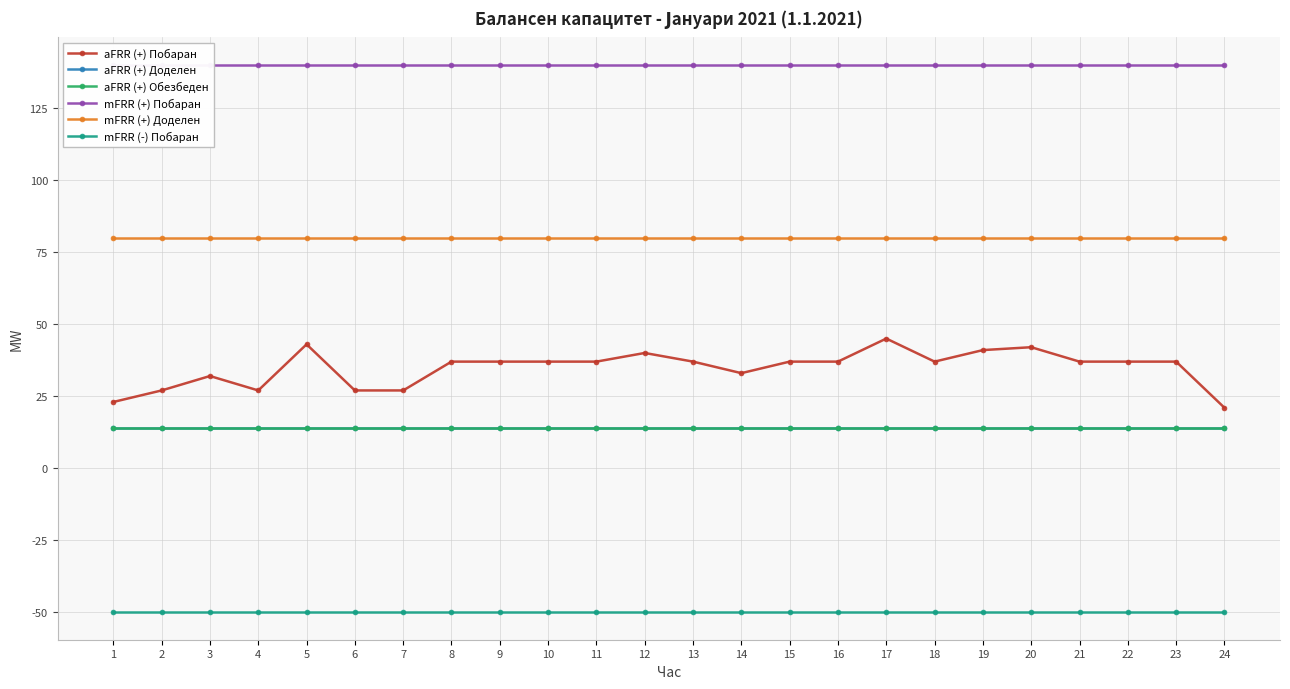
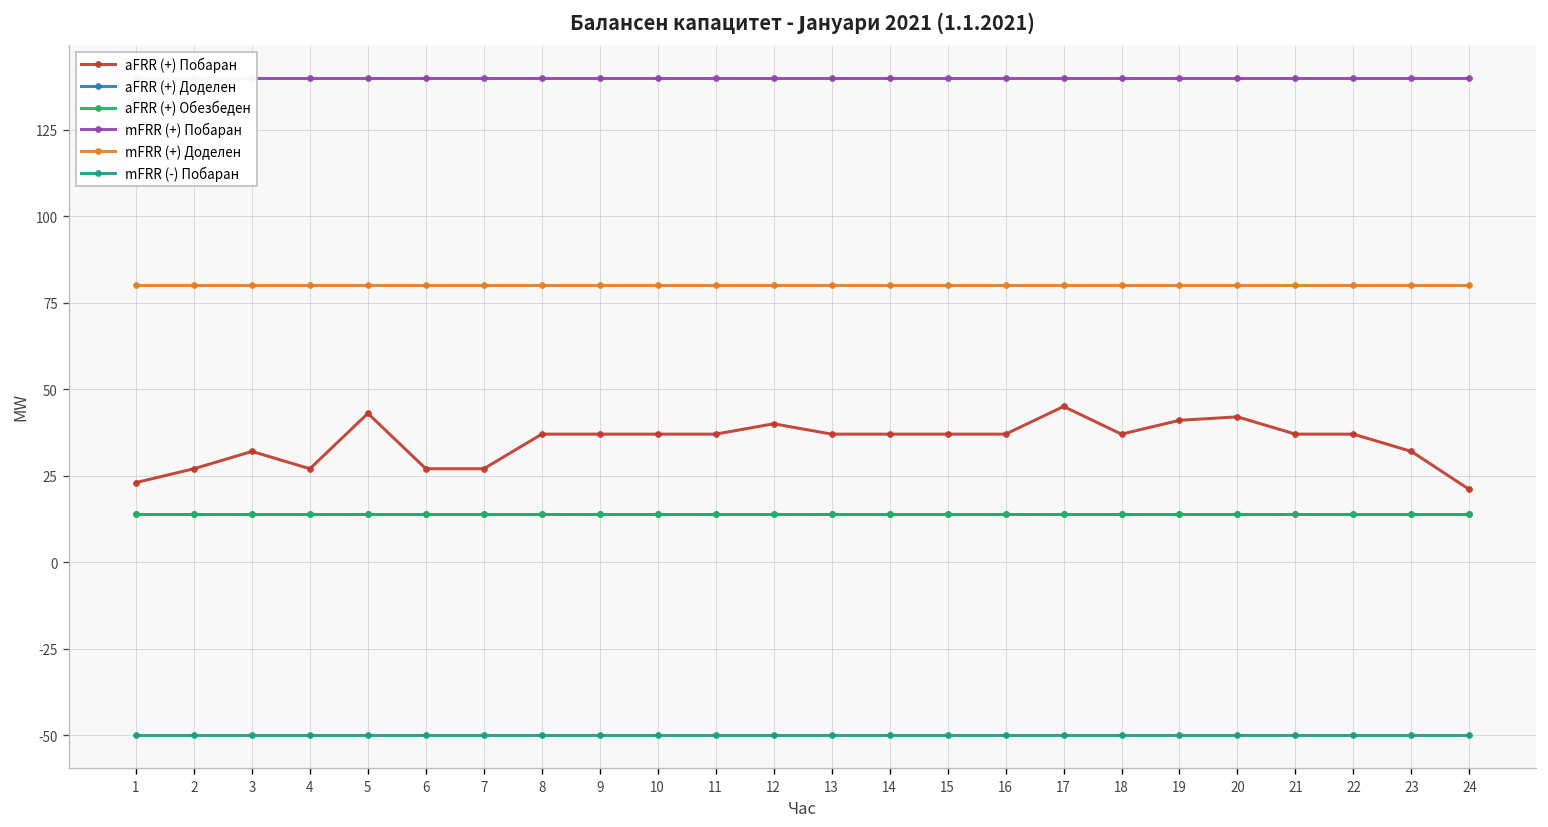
  {
    "aFRR (+) Побаран": {
      "1": 23,
      "2": 27,
      "3": 32,
      "4": 27,
      "5": 43,
      "6": 27,
      "7": 27,
      "8": 37,
      "9": 37,
      "10": 37,
      "11": 37,
      "12": 40,
      "13": 37,
-     "14": 33,
+     "14": 37,
      "15": 37,
      "16": 37,
      "17": 45,
      "18": 37,
      "19": 41,
      "20": 42,
      "21": 37,
      "22": 37,
-     "23": 37,
+     "23": 32,
      "24": 21
    },
    "mFRR (+) Побаран": {
      "4": 140,
      "5": 140,
      "6": 140,
      "7": 140,
      "8": 140,
      "9": 140,
      "10": 140,
      "11": 140,
      "12": 140,
      "13": 140,
      "14": 140,
      "15": 140,
      "16": 140,
      "17": 140,
      "18": 140,
      "19": 140,
      "20": 140,
      "21": 140,
      "22": 140,
      "23": 140,
      "24": 140
    },
    "mFRR (+) Доделен": {
      "1": 80,
      "2": 80,
      "3": 80,
      "4": 80,
      "5": 80,
      "6": 80,
      "7": 80,
      "8": 80,
      "9": 80,
      "10": 80,
      "11": 80,
      "12": 80,
      "13": 80,
      "14": 80,
      "15": 80,
      "16": 80,
      "17": 80,
      "18": 80,
      "19": 80,
      "20": 80,
      "21": 80,
      "22": 80,
      "23": 80,
      "24": 80
    }
  }
